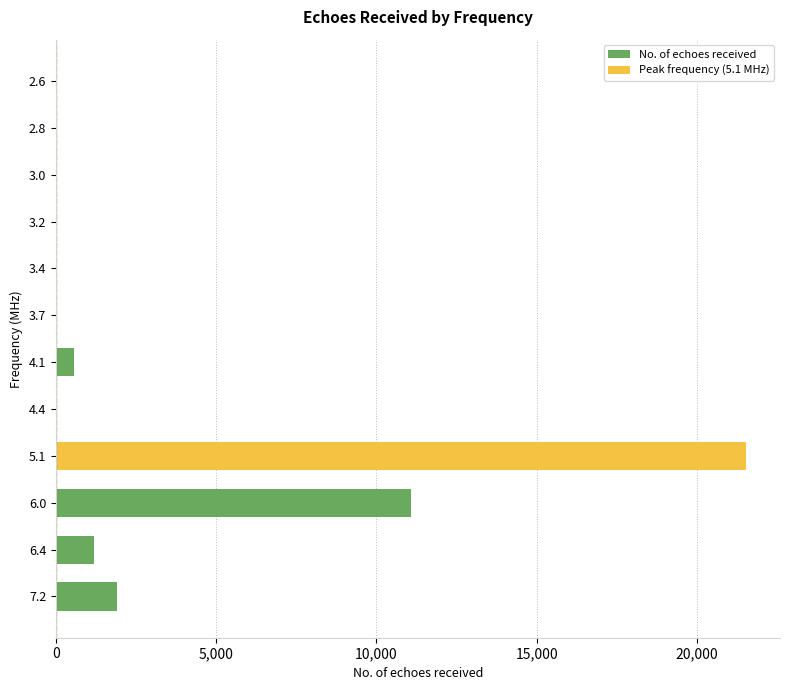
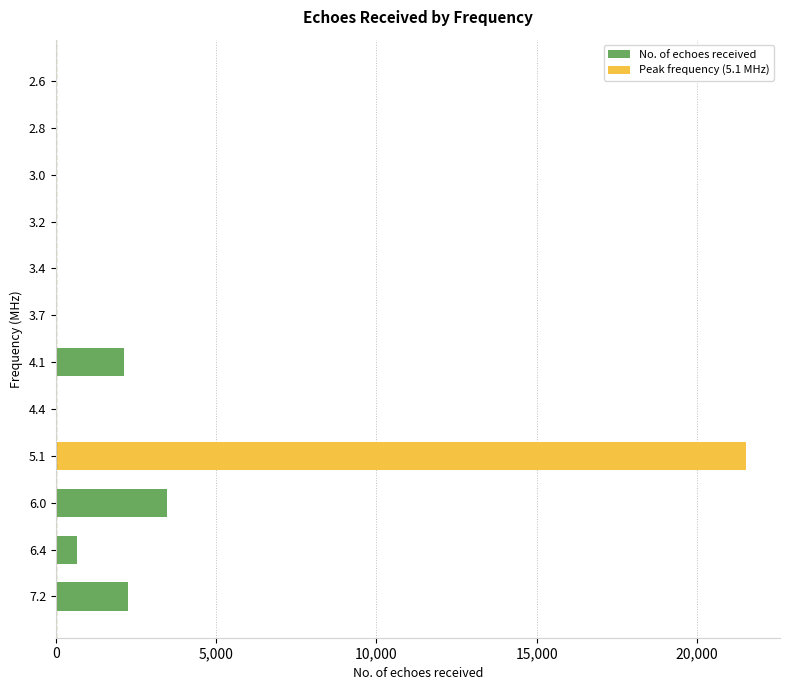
  {
    "2.6": "0",
    "2.8": "0",
    "3.0": "0",
    "3.2": "0",
    "3.4": "0",
    "3.7": "0",
-   "4.1": "600",
+   "4.1": "2,100",
    "4.4": "0",
    "5.1": "21,500",
-   "6.0": "11,100",
-   "6.4": "1,200",
-   "7.2": "1,900"
+   "6.0": "3,500",
+   "6.4": "600",
+   "7.2": "2,200"
  }
